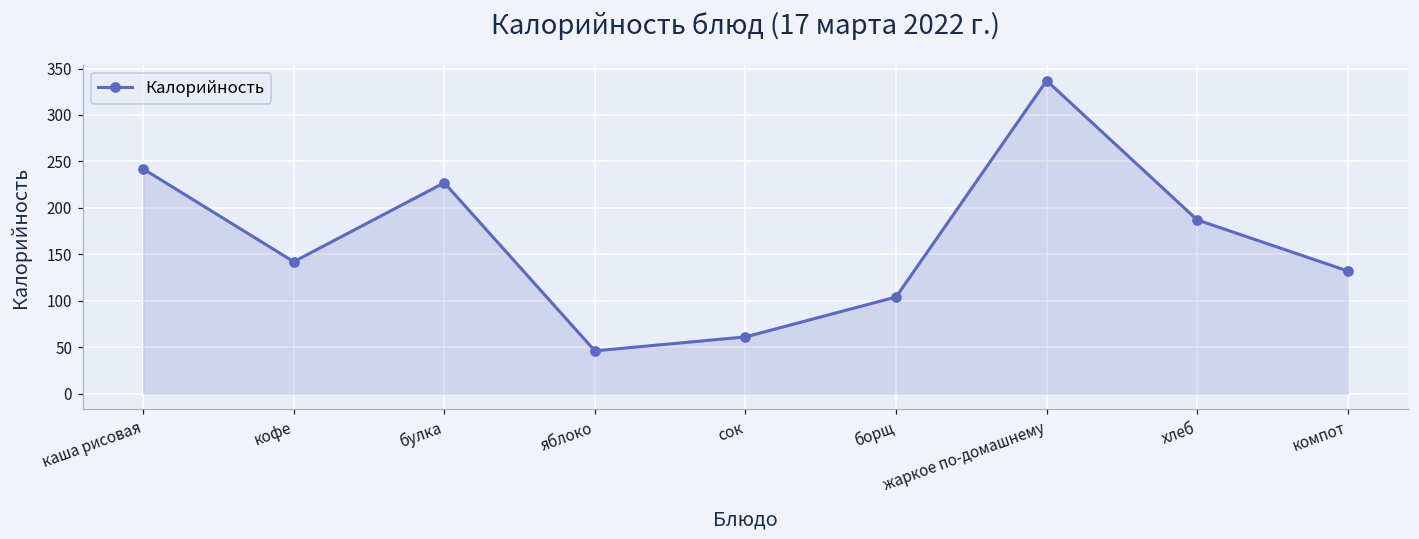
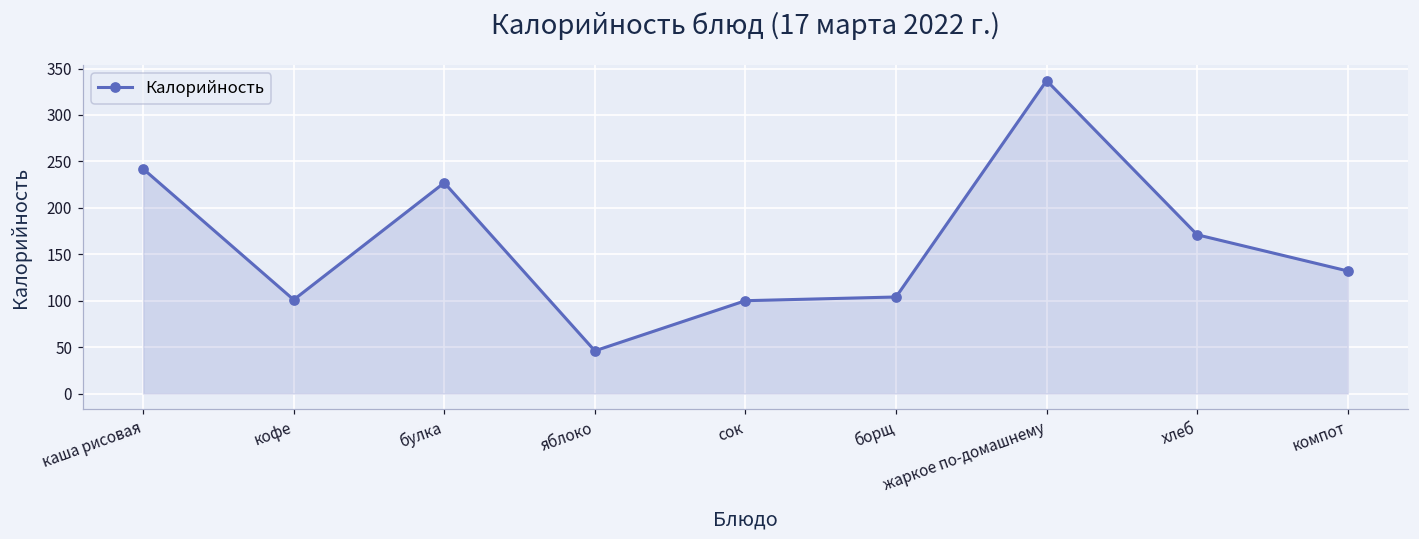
  {
    "каша рисовая": 240,
-   "кофе": 140,
+   "кофе": 100,
    "булка": 230,
    "яблоко": 50,
-   "сок": 60,
+   "сок": 100,
    "борщ": 100,
    "жаркое по-домашнему": 340,
-   "хлеб": 190,
+   "хлеб": 170,
    "компот": 130
  }
